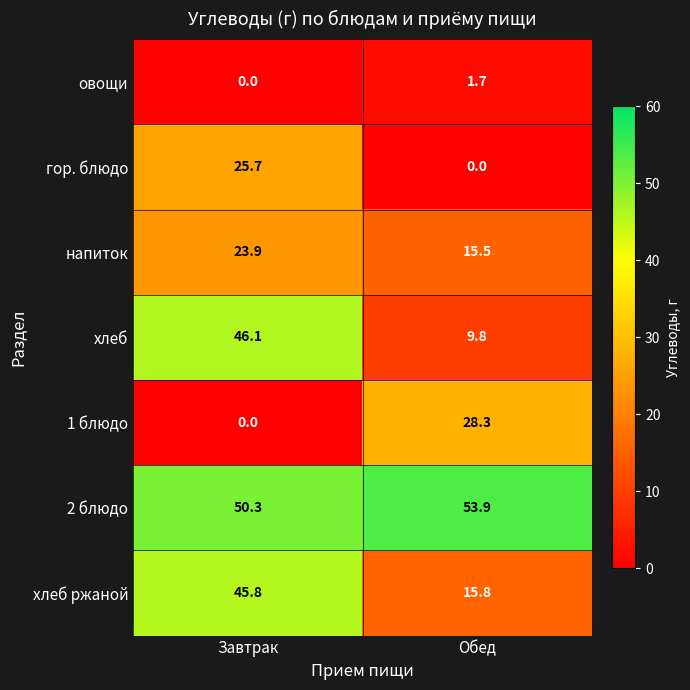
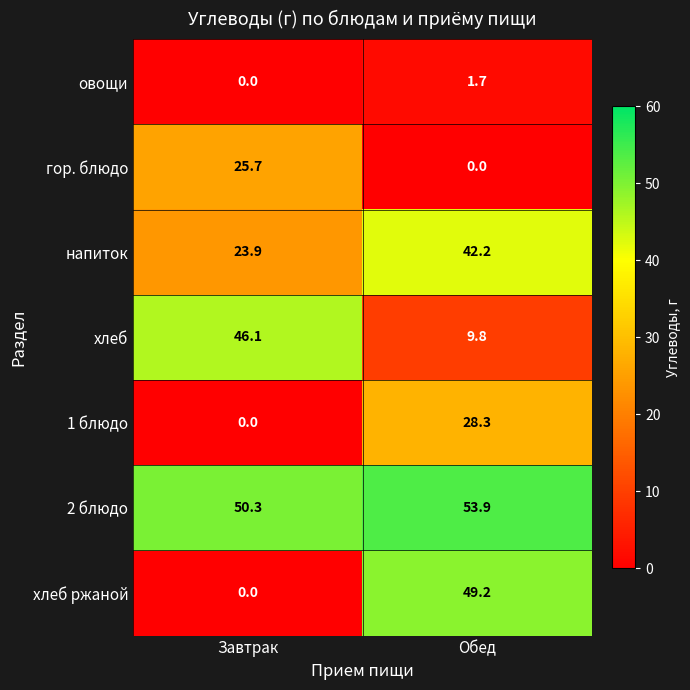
  {
    "овощи": {
      "Завтрак": 0.0,
      "Обед": 1.7
    },
    "гор. блюдо": {
      "Завтрак": 25.7,
      "Обед": 0.0
    },
    "напиток": {
      "Завтрак": 23.9,
-     "Обед": 15.5
+     "Обед": 42.2
    },
    "хлеб": {
      "Завтрак": 46.1,
      "Обед": 9.8
    },
    "1 блюдо": {
      "Завтрак": 0.0,
      "Обед": 28.3
    },
    "2 блюдо": {
      "Завтрак": 50.3,
      "Обед": 53.9
    },
    "хлеб ржаной": {
-     "Завтрак": 45.8,
-     "Обед": 15.8
+     "Завтрак": 0.0,
+     "Обед": 49.2
    }
  }
